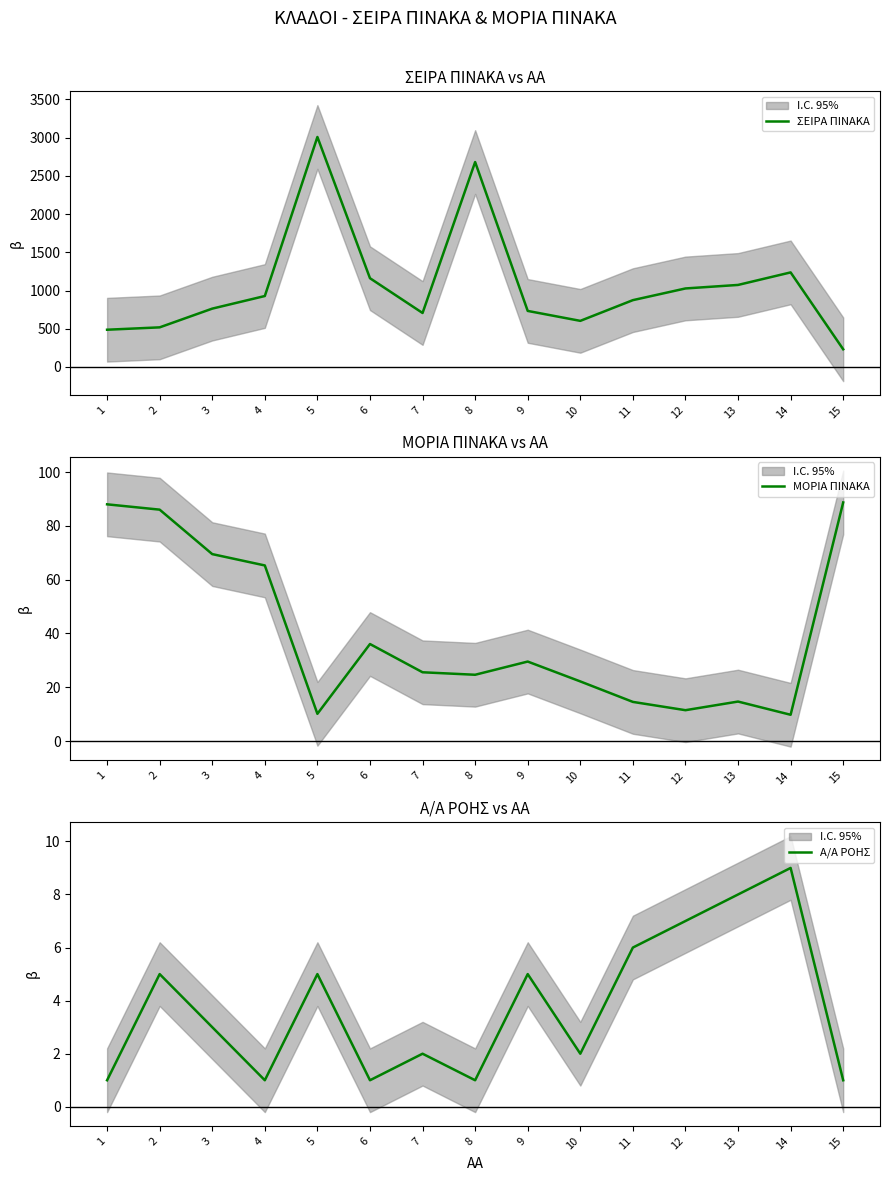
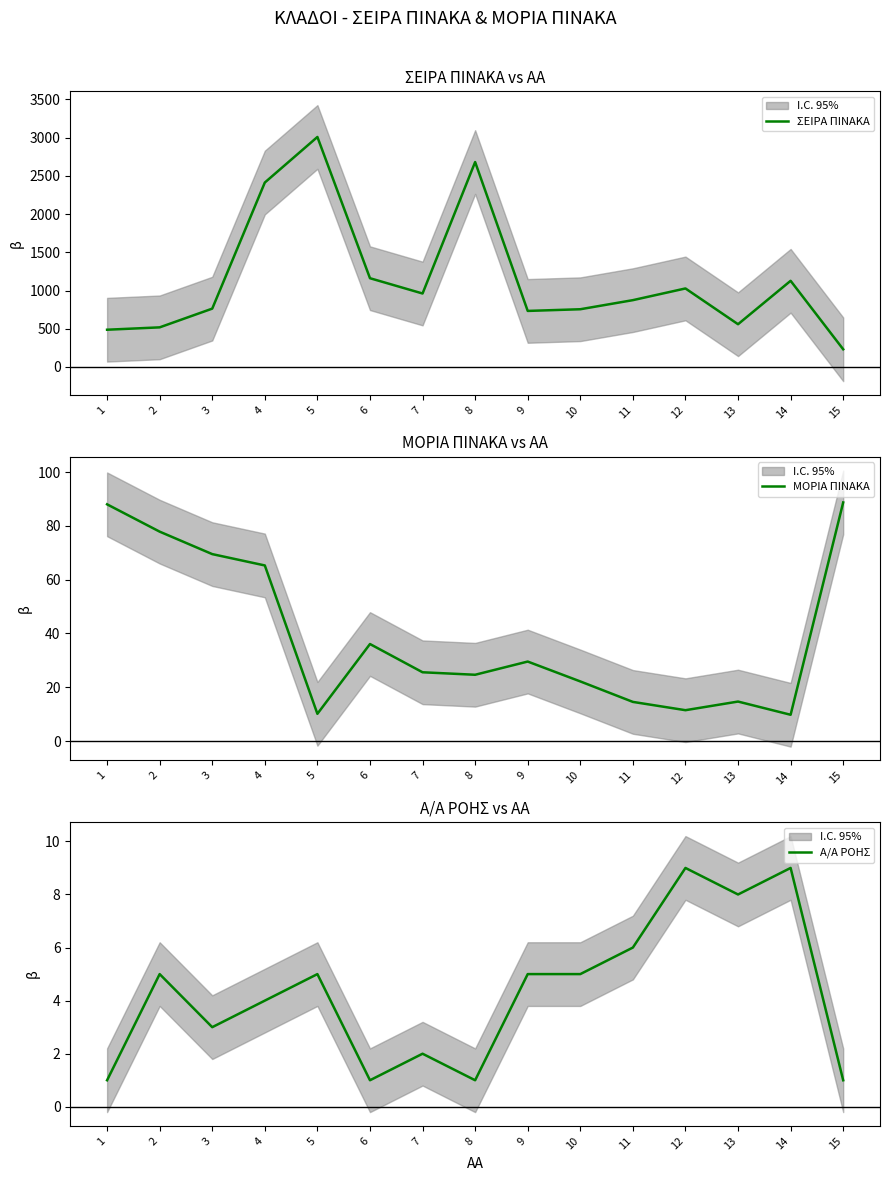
  {
    "ΣΕΙΡΑ ΠΙΝΑΚΑ vs ΑΑ": {
      "ΣΕΙΡΑ ΠΙΝΑΚΑ": {
        "1": 500,
        "2": 500,
        "3": 800,
-       "4": 900,
+       "4": 2400,
        "5": 3000,
        "6": 1200,
-       "7": 700,
+       "7": 1000,
        "8": 2700,
        "9": 700,
-       "10": 600,
+       "10": 800,
        "11": 900,
        "12": 1000,
-       "13": 1100,
-       "14": 1200,
+       "13": 600,
+       "14": 1100,
        "15": 200
      }
    },
    "ΜΟΡΙΑ ΠΙΝΑΚΑ vs ΑΑ": {
      "ΜΟΡΙΑ ΠΙΝΑΚΑ": {
        "1": 88,
-       "2": 86,
+       "2": 78,
        "3": 70,
        "4": 65,
        "5": 10,
        "6": 36,
        "7": 26,
        "8": 25,
        "9": 30,
        "10": 22,
        "11": 15,
        "12": 11,
        "13": 15,
        "14": 10,
        "15": 89
      }
    },
    "Α/Α ΡΟΗΣ vs ΑΑ": {
      "Α/Α ΡΟΗΣ": {
        "1": 1,
        "2": 5,
        "3": 3,
-       "4": 1,
+       "4": 4,
        "5": 5,
        "6": 1,
        "7": 2,
        "8": 1,
        "9": 5,
-       "10": 2,
+       "10": 5,
        "11": 6,
-       "12": 7,
+       "12": 9,
        "13": 8,
        "14": 9,
        "15": 1
      }
    }
  }
